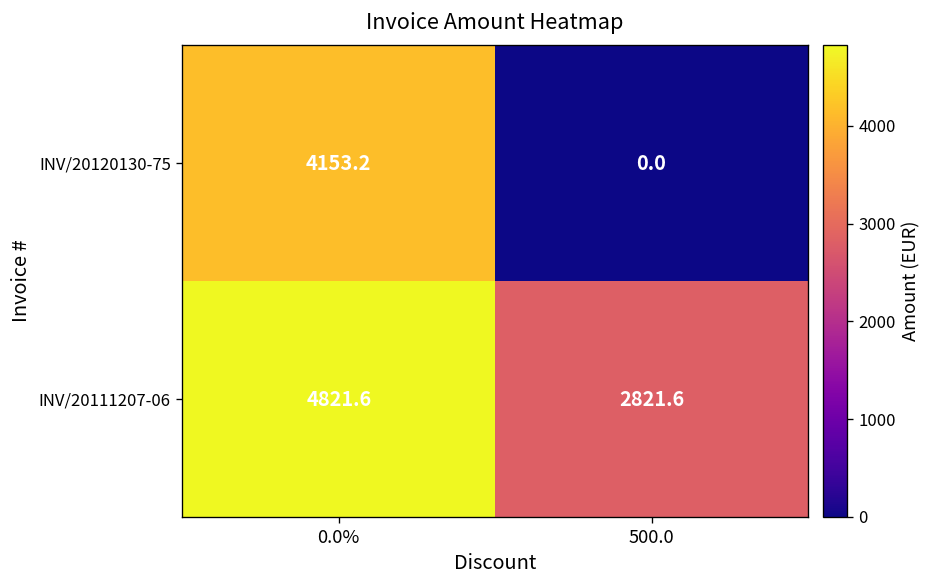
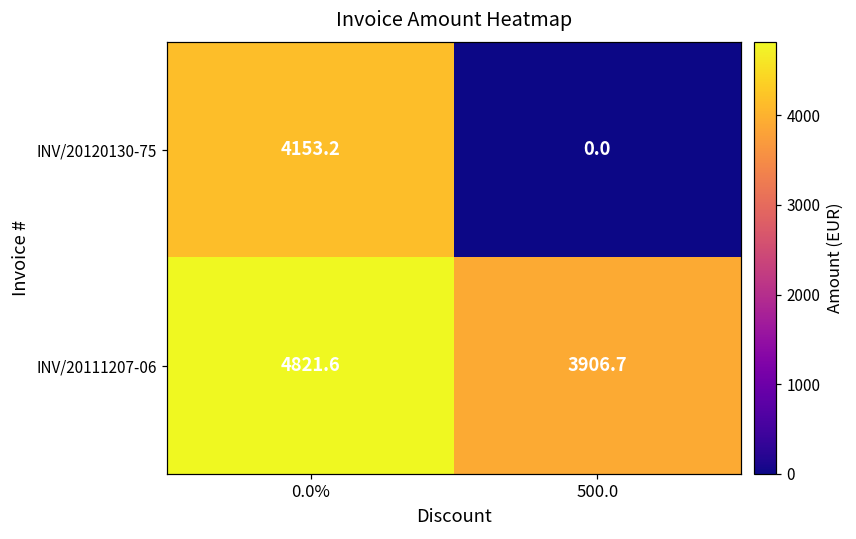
  {
    "INV/20120130-75": {
      "0.0%": 4153.2,
      "500.0": 0.0
    },
    "INV/20111207-06": {
      "0.0%": 4821.6,
-     "500.0": 2821.6
+     "500.0": 3906.7
    }
  }
